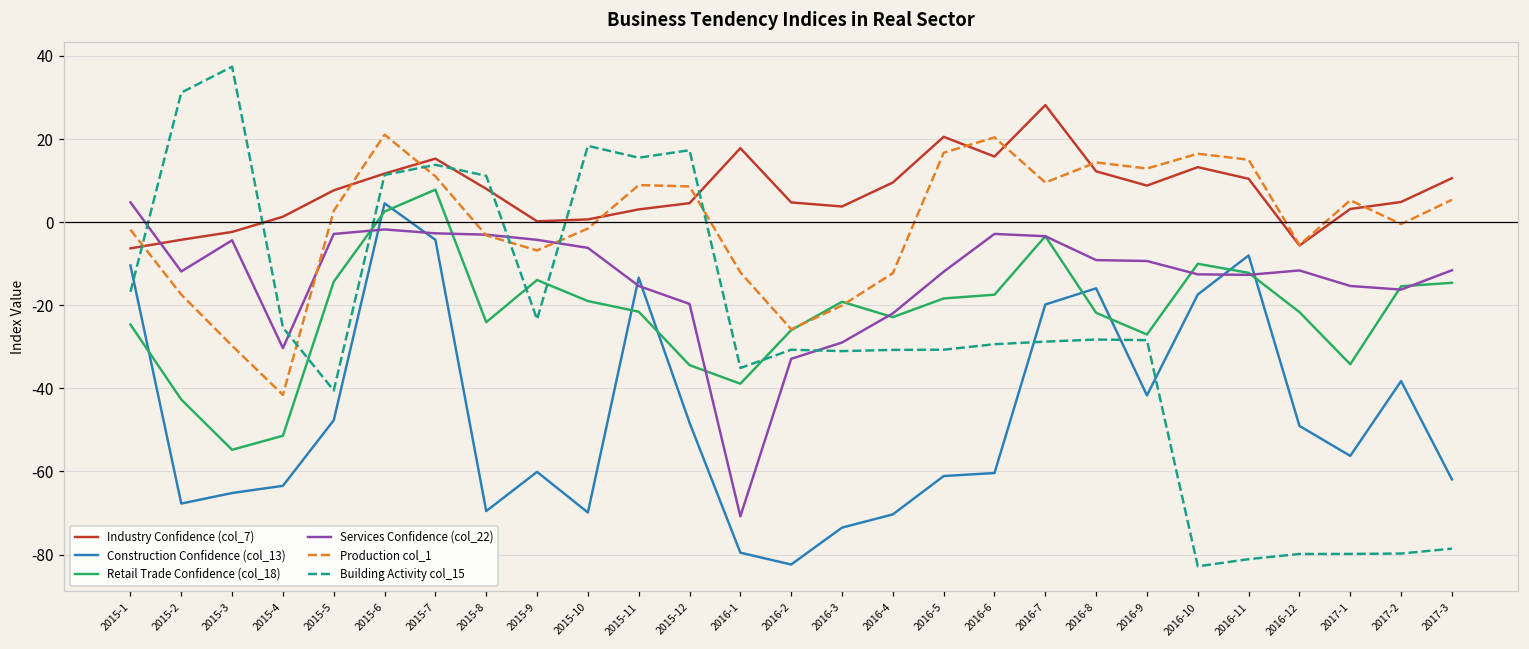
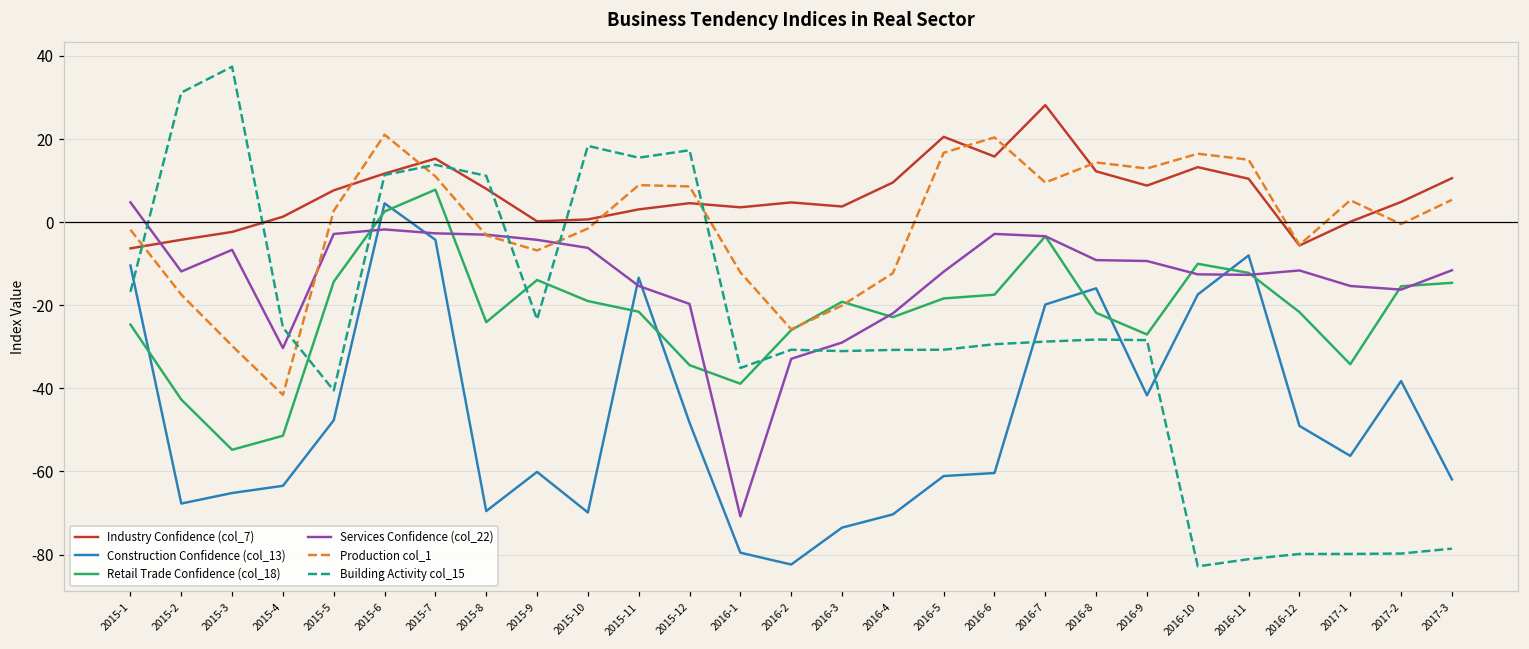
  {
    "Industry Confidence (col_7)": {
      "2015-1": -6,
      "2015-2": -4,
      "2015-3": -2,
      "2015-4": 1,
      "2015-5": 8,
      "2015-7": 15,
      "2015-8": 8,
      "2015-9": 0,
      "2015-10": 1,
      "2015-11": 3,
      "2015-12": 5,
-     "2016-1": 18,
+     "2016-1": 4,
      "2016-2": 5,
      "2016-3": 4,
      "2016-4": 10,
      "2016-5": 21,
      "2016-6": 16,
      "2016-7": 28,
      "2016-8": 12,
      "2016-9": 9,
      "2016-10": 13,
      "2016-11": 10,
-     "2017-1": 3,
+     "2017-1": 0,
      "2017-2": 5,
      "2017-3": 11
    },
    "Construction Confidence (col_13)": {
      "2015-1": -10,
      "2015-2": -68,
      "2015-3": -65,
      "2015-4": -63,
      "2015-5": -48,
      "2015-6": 5,
      "2015-7": -4,
      "2015-8": -70,
      "2015-9": -60,
      "2015-10": -70,
      "2015-11": -13,
      "2015-12": -48,
      "2016-1": -80,
      "2016-2": -82,
      "2016-3": -74,
      "2016-4": -70,
      "2016-5": -61,
      "2016-6": -60,
      "2016-7": -20,
      "2016-8": -16,
      "2016-9": -42,
      "2016-10": -17,
      "2016-11": -8,
      "2016-12": -49,
      "2017-1": -56,
      "2017-2": -38,
      "2017-3": -62
    },
    "Services Confidence (col_22)": {
      "2015-1": 5,
      "2015-2": -12,
-     "2015-3": -4,
+     "2015-3": -7,
      "2015-4": -30,
      "2015-5": -3,
      "2015-6": -2,
      "2015-7": -3,
      "2015-9": -4,
      "2015-10": -6,
      "2015-11": -15,
      "2015-12": -20,
      "2016-1": -71,
      "2016-2": -33,
      "2016-3": -29,
      "2016-4": -22,
      "2016-5": -12,
      "2016-6": -3,
      "2016-8": -9,
      "2016-9": -9,
      "2016-10": -13,
      "2016-12": -12,
      "2017-1": -15,
      "2017-2": -16,
      "2017-3": -12
    },
    "Production col_1": {
      "2015-1": -2,
      "2015-2": -17,
      "2015-3": -30,
      "2015-4": -42,
      "2015-5": 3,
      "2015-6": 21,
      "2015-7": 11,
      "2015-9": -7,
      "2015-10": -2,
      "2015-11": 9,
      "2015-12": 9,
      "2016-1": -12,
      "2016-3": -20,
      "2016-4": -12,
      "2016-5": 17,
      "2016-6": 20,
      "2016-7": 10,
      "2016-8": 14,
      "2016-9": 13,
      "2016-10": 16,
      "2016-11": 15,
      "2017-1": 5,
      "2017-2": 0,
      "2017-3": 5
    }
  }
